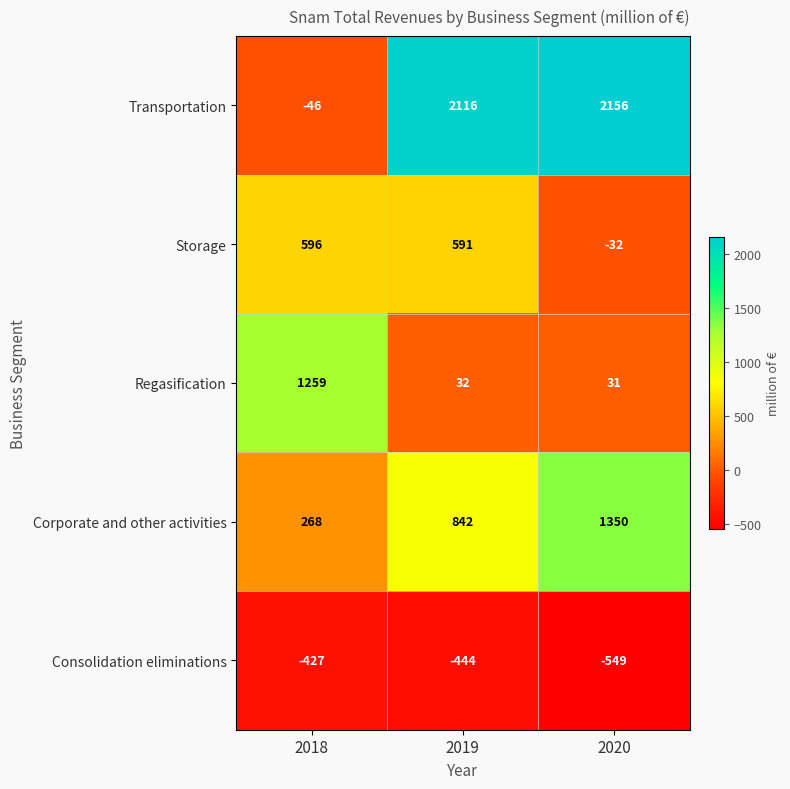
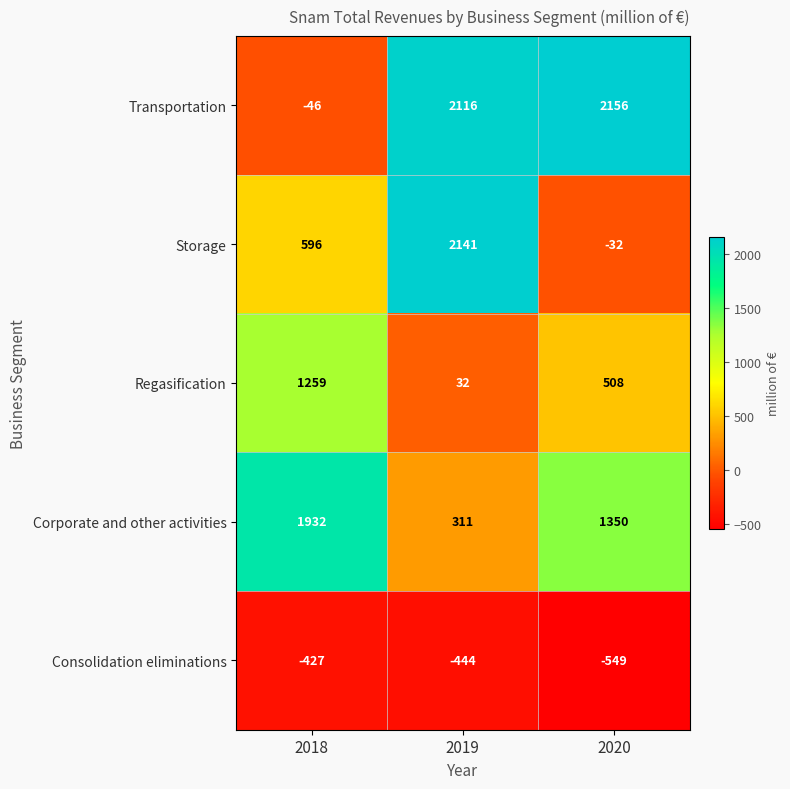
  {
    "Transportation": {
      "2018": -46,
      "2019": 2116,
      "2020": 2156
    },
    "Storage": {
      "2018": 596,
-     "2019": 591,
+     "2019": 2141,
      "2020": -32
    },
    "Regasification": {
      "2018": 1259,
      "2019": 32,
-     "2020": 31
+     "2020": 508
    },
    "Corporate and other activities": {
-     "2018": 268,
-     "2019": 842,
+     "2018": 1932,
+     "2019": 311,
      "2020": 1350
    },
    "Consolidation eliminations": {
      "2018": -427,
      "2019": -444,
      "2020": -549
    }
  }
